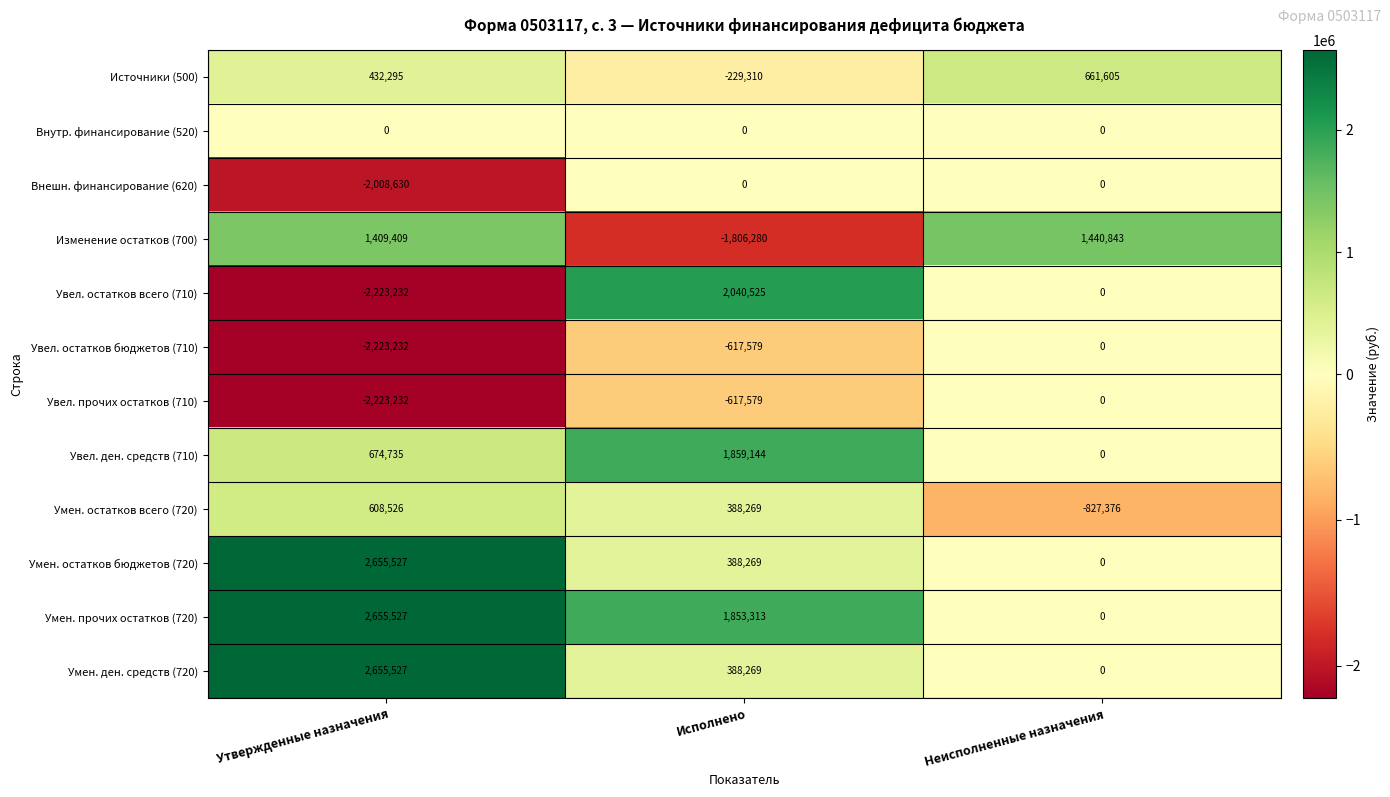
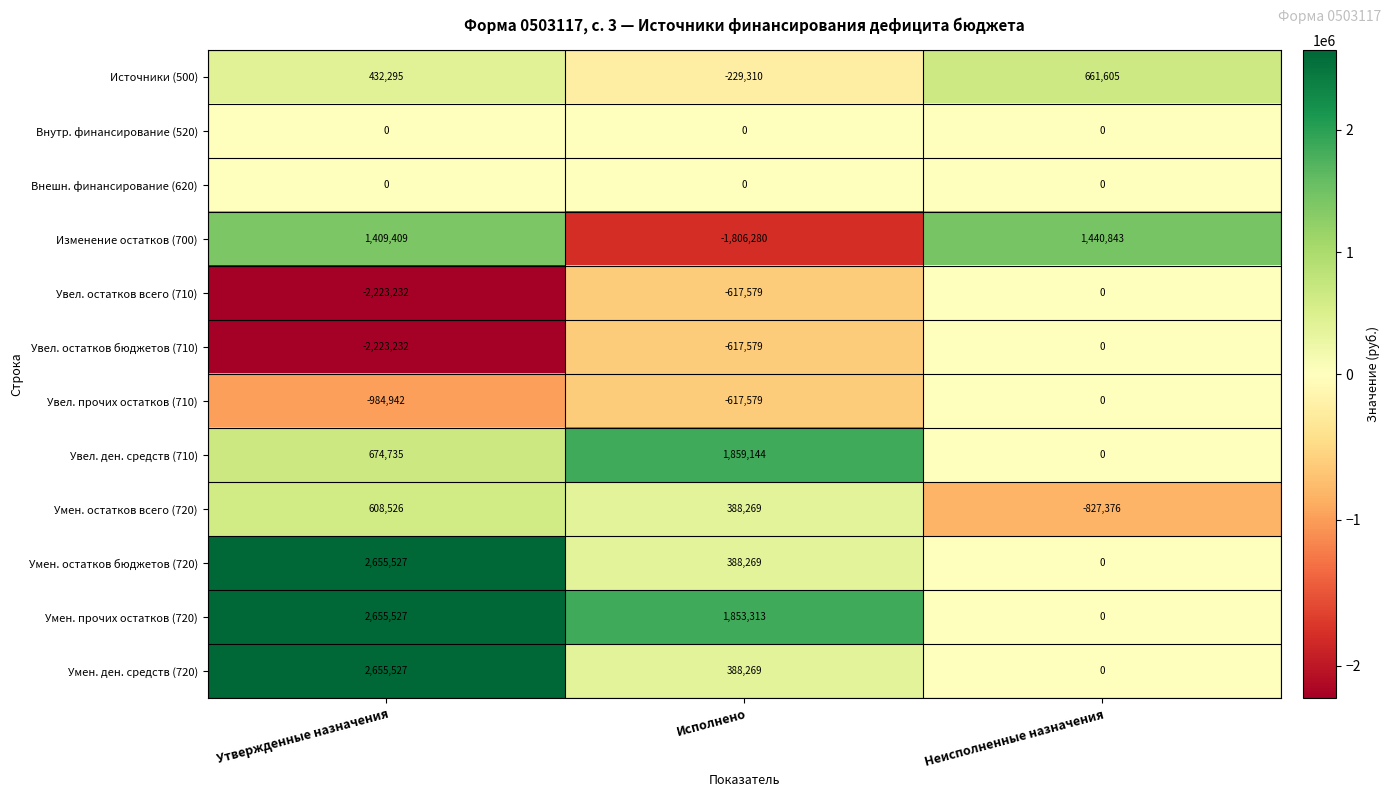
  {
    "Источники (500)": {
      "Утвержденные назначения": "432,295",
      "Исполнено": "-229,310",
      "Неисполненные назначения": "661,605"
    },
    "Внутр. финансирование (520)": {
      "Утвержденные назначения": "0",
      "Исполнено": "0",
      "Неисполненные назначения": "0"
    },
    "Внешн. финансирование (620)": {
-     "Утвержденные назначения": "-2,008,630",
+     "Утвержденные назначения": "0",
      "Исполнено": "0",
      "Неисполненные назначения": "0"
    },
    "Изменение остатков (700)": {
      "Утвержденные назначения": "1,409,409",
      "Исполнено": "-1,806,280",
      "Неисполненные назначения": "1,440,843"
    },
    "Увел. остатков всего (710)": {
      "Утвержденные назначения": "-2,223,232",
-     "Исполнено": "2,040,525",
+     "Исполнено": "-617,579",
      "Неисполненные назначения": "0"
    },
    "Увел. остатков бюджетов (710)": {
      "Утвержденные назначения": "-2,223,232",
      "Исполнено": "-617,579",
      "Неисполненные назначения": "0"
    },
    "Увел. прочих остатков (710)": {
-     "Утвержденные назначения": "-2,223,232",
+     "Утвержденные назначения": "-984,942",
      "Исполнено": "-617,579",
      "Неисполненные назначения": "0"
    },
    "Увел. ден. средств (710)": {
      "Утвержденные назначения": "674,735",
      "Исполнено": "1,859,144",
      "Неисполненные назначения": "0"
    },
    "Умен. остатков всего (720)": {
      "Утвержденные назначения": "608,526",
      "Исполнено": "388,269",
      "Неисполненные назначения": "-827,376"
    },
    "Умен. остатков бюджетов (720)": {
      "Утвержденные назначения": "2,655,527",
      "Исполнено": "388,269",
      "Неисполненные назначения": "0"
    },
    "Умен. прочих остатков (720)": {
      "Утвержденные назначения": "2,655,527",
      "Исполнено": "1,853,313",
      "Неисполненные назначения": "0"
    },
    "Умен. ден. средств (720)": {
      "Утвержденные назначения": "2,655,527",
      "Исполнено": "388,269",
      "Неисполненные назначения": "0"
    }
  }
